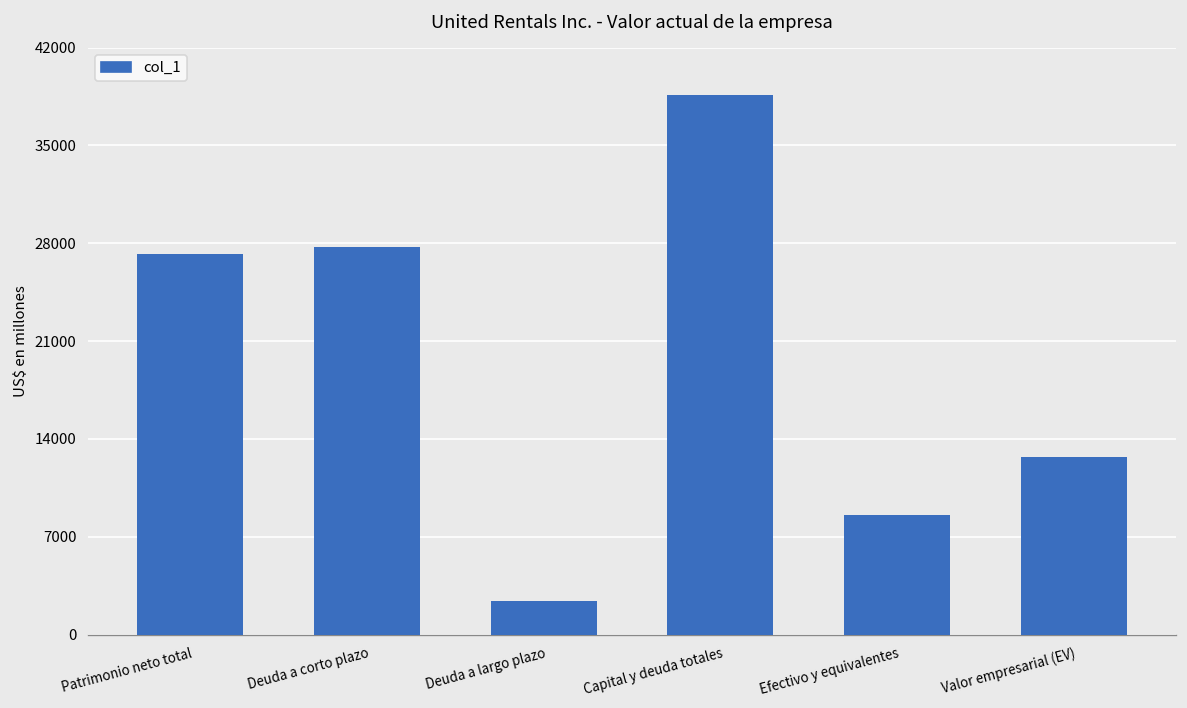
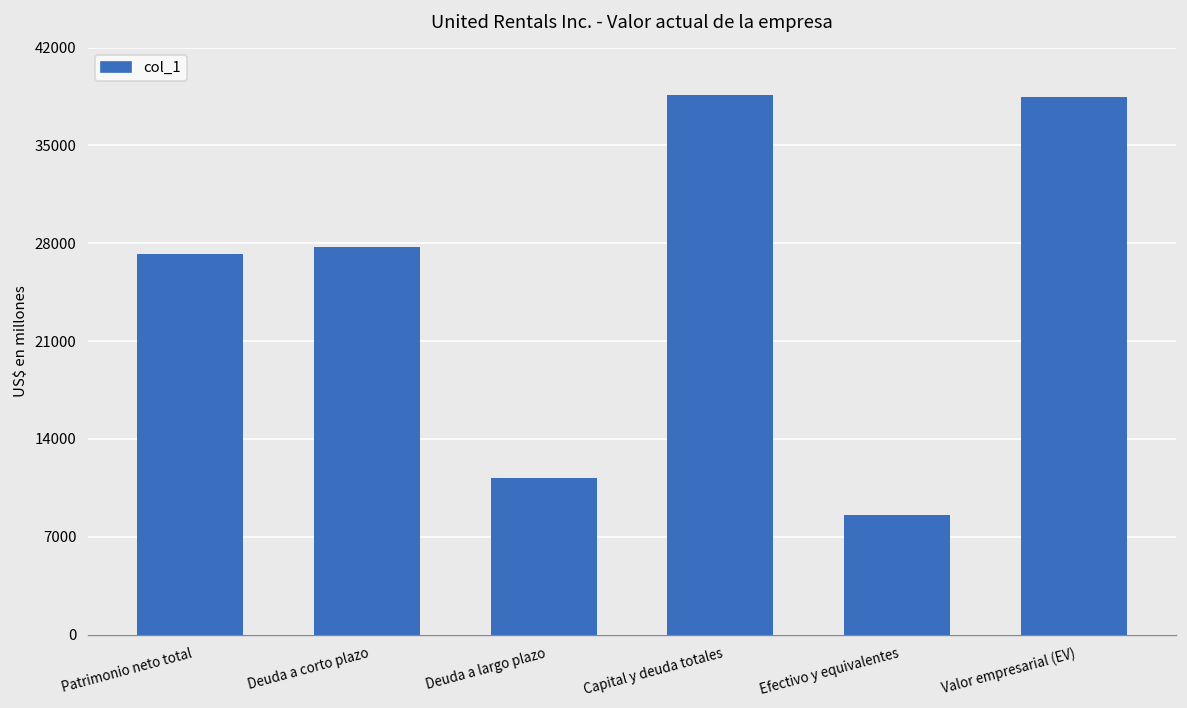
  {
    "Patrimonio neto total": 27200,
    "Deuda a corto plazo": 27700,
-   "Deuda a largo plazo": 2400,
+   "Deuda a largo plazo": 11200,
    "Capital y deuda totales": 38600,
    "Efectivo y equivalentes": 8500,
-   "Valor empresarial (EV)": 12700
+   "Valor empresarial (EV)": 38500
  }
